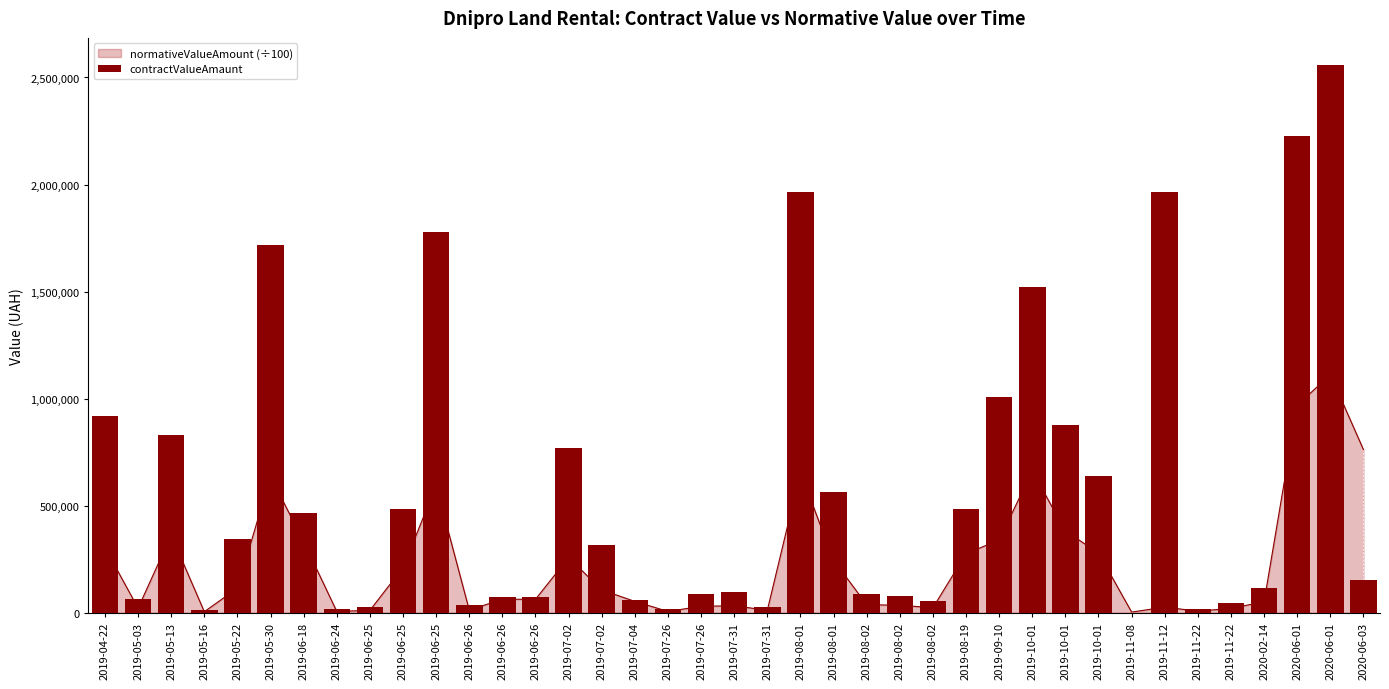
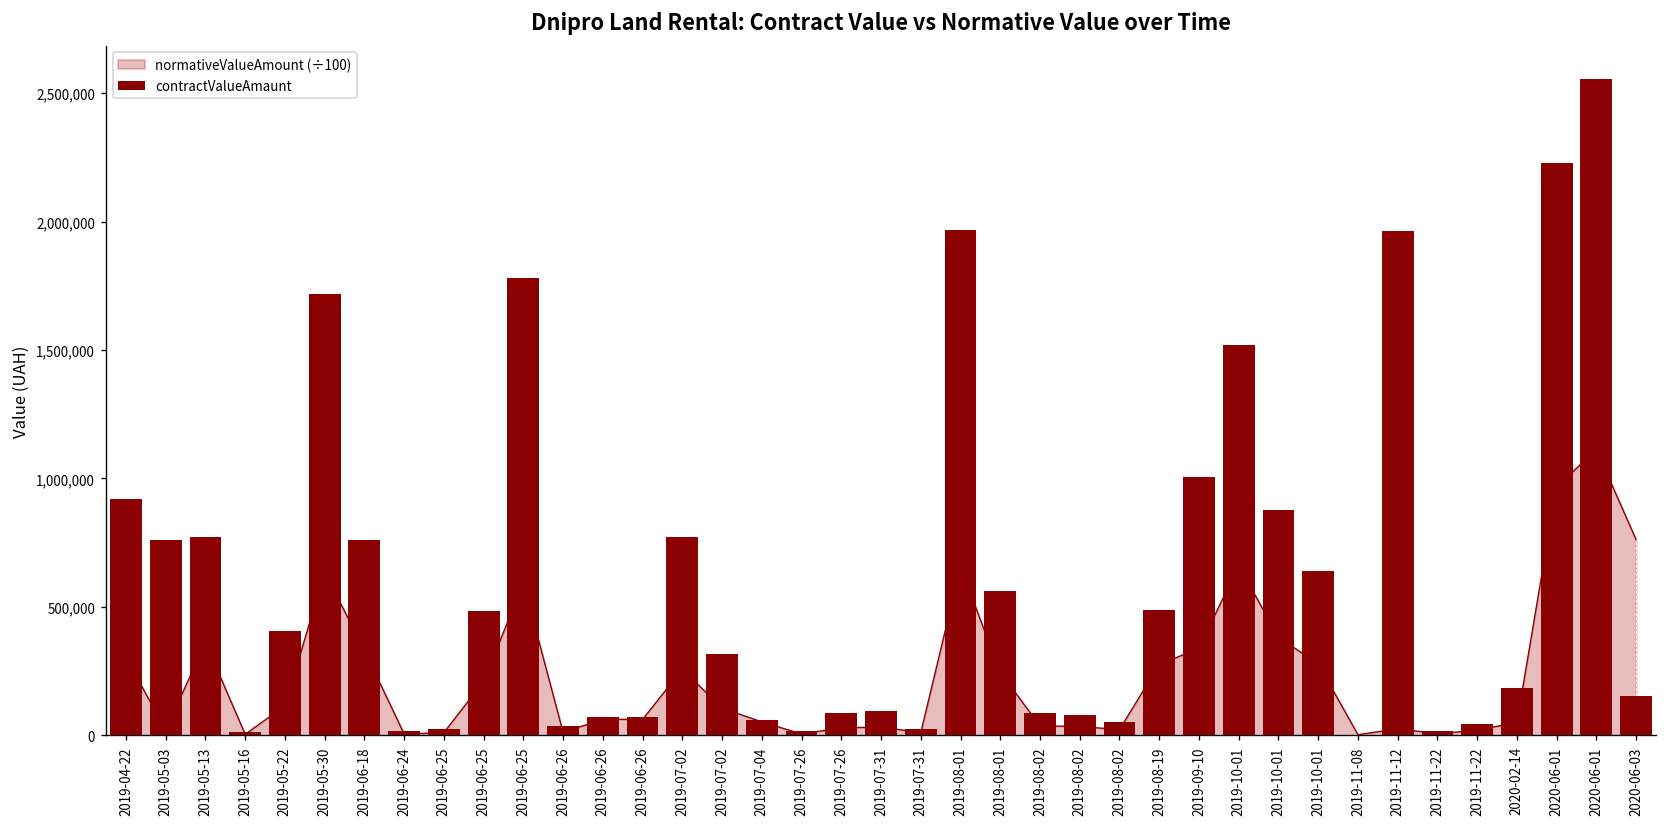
  {
    "contractValueAmaunt": {
      "2019-04-22": "920,000",
-     "2019-05-03": "60,000",
-     "2019-05-13": "830,000",
+     "2019-05-03": "760,000",
+     "2019-05-13": "770,000",
      "2019-05-16": "10,000",
-     "2019-05-22": "340,000",
+     "2019-05-22": "410,000",
      "2019-05-30": "1,720,000",
-     "2019-06-18": "470,000",
+     "2019-06-18": "760,000",
      "2019-06-24": "20,000",
      "2019-07-04": "60,000",
      "2019-08-19": "490,000",
      "2019-09-10": "1,010,000",
      "2019-11-12": "1,960,000",
-     "2020-02-14": "120,000",
+     "2020-02-14": "180,000",
      "2020-06-03": "150,000"
    },
    "normativeValueAmount (÷100)": {
      "2019-04-22": "300,000",
      "2019-05-03": "20,000",
      "2019-05-13": "360,000",
      "2019-05-16": "0",
      "2019-05-22": "110,000",
      "2019-05-30": "640,000",
      "2019-06-18": "330,000",
      "2019-06-24": "10,000",
      "2019-07-04": "50,000",
      "2019-08-19": "270,000",
      "2019-09-10": "340,000",
      "2019-11-08": "0",
      "2019-11-12": "30,000",
      "2020-02-14": "50,000",
      "2020-06-03": "760,000"
    }
  }
